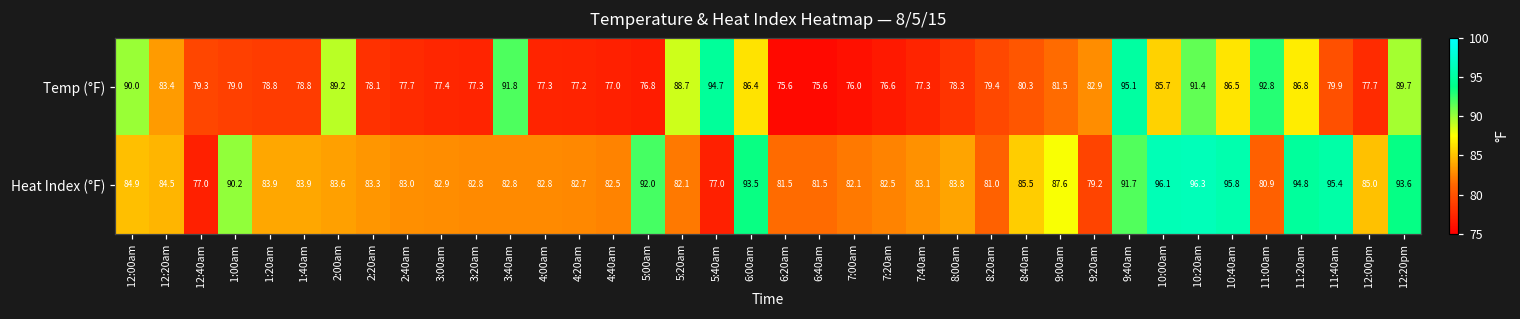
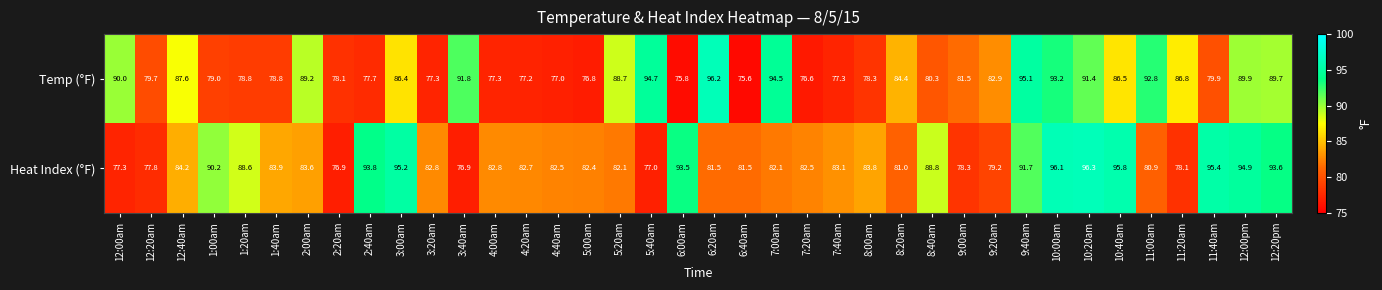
  {
    "Temp (°F)": {
      "12:00am": 90.0,
-     "12:20am": 83.4,
-     "12:40am": 79.3,
+     "12:20am": 79.7,
+     "12:40am": 87.6,
      "1:00am": 79.0,
      "1:20am": 78.8,
      "1:40am": 78.8,
      "2:00am": 89.2,
      "2:20am": 78.1,
      "2:40am": 77.7,
-     "3:00am": 77.4,
+     "3:00am": 86.4,
      "3:20am": 77.3,
      "3:40am": 91.8,
      "4:00am": 77.3,
      "4:20am": 77.2,
      "4:40am": 77.0,
      "5:00am": 76.8,
      "5:20am": 88.7,
      "5:40am": 94.7,
-     "6:00am": 86.4,
-     "6:20am": 75.6,
+     "6:00am": 75.8,
+     "6:20am": 96.2,
      "6:40am": 75.6,
-     "7:00am": 76.0,
+     "7:00am": 94.5,
      "7:20am": 76.6,
      "7:40am": 77.3,
      "8:00am": 78.3,
-     "8:20am": 79.4,
+     "8:20am": 84.4,
      "8:40am": 80.3,
      "9:00am": 81.5,
      "9:20am": 82.9,
      "9:40am": 95.1,
-     "10:00am": 85.7,
+     "10:00am": 93.2,
      "10:20am": 91.4,
      "10:40am": 86.5,
      "11:00am": 92.8,
      "11:20am": 86.8,
      "11:40am": 79.9,
-     "12:00pm": 77.7,
+     "12:00pm": 89.9,
      "12:20pm": 89.7
    },
    "Heat Index (°F)": {
-     "12:00am": 84.9,
-     "12:20am": 84.5,
-     "12:40am": 77.0,
+     "12:00am": 77.3,
+     "12:20am": 77.8,
+     "12:40am": 84.2,
      "1:00am": 90.2,
-     "1:20am": 83.9,
+     "1:20am": 88.6,
      "1:40am": 83.9,
      "2:00am": 83.6,
-     "2:20am": 83.3,
-     "2:40am": 83.0,
-     "3:00am": 82.9,
+     "2:20am": 76.9,
+     "2:40am": 93.8,
+     "3:00am": 95.2,
      "3:20am": 82.8,
-     "3:40am": 82.8,
+     "3:40am": 76.9,
      "4:00am": 82.8,
      "4:20am": 82.7,
      "4:40am": 82.5,
-     "5:00am": 92.0,
+     "5:00am": 82.4,
      "5:20am": 82.1,
      "5:40am": 77.0,
      "6:00am": 93.5,
      "6:20am": 81.5,
      "6:40am": 81.5,
      "7:00am": 82.1,
      "7:20am": 82.5,
      "7:40am": 83.1,
      "8:00am": 83.8,
      "8:20am": 81.0,
-     "8:40am": 85.5,
-     "9:00am": 87.6,
+     "8:40am": 88.8,
+     "9:00am": 78.3,
      "9:20am": 79.2,
      "9:40am": 91.7,
      "10:00am": 96.1,
      "10:20am": 96.3,
      "10:40am": 95.8,
      "11:00am": 80.9,
-     "11:20am": 94.8,
+     "11:20am": 78.1,
      "11:40am": 95.4,
-     "12:00pm": 85.0,
+     "12:00pm": 94.9,
      "12:20pm": 93.6
    }
  }
